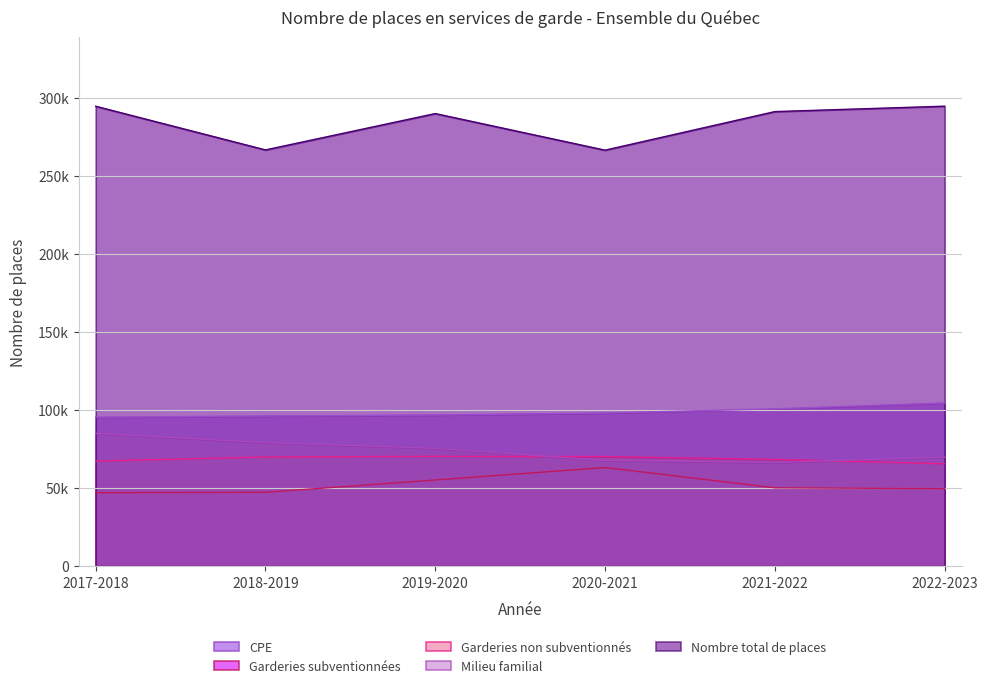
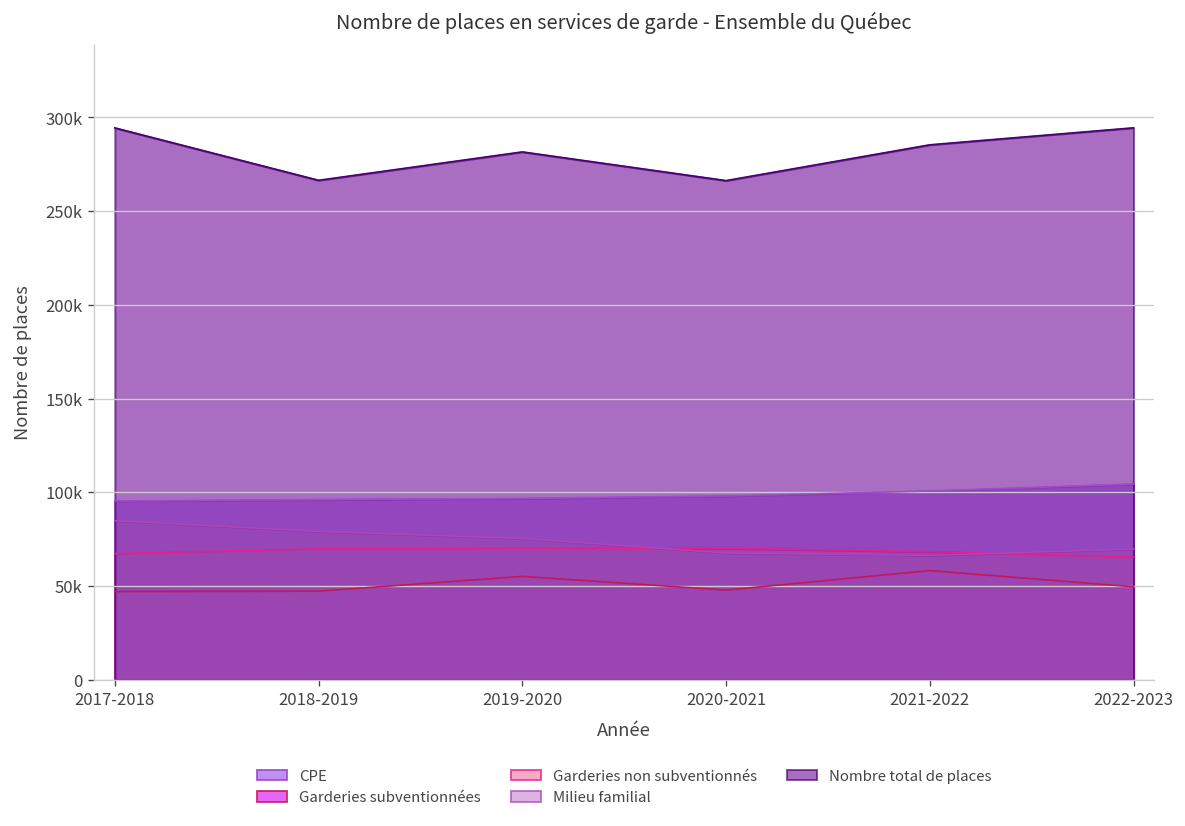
  {
    "Garderies subventionnées": {
      "2017-2018": 47000,
      "2018-2019": 47000,
      "2019-2020": 55000,
-     "2020-2021": 63000,
-     "2021-2022": 50000,
+     "2020-2021": 48000,
+     "2021-2022": 58000,
      "2022-2023": 50000
    },
    "Nombre total de places": {
      "2017-2018": 294000,
      "2018-2019": 266000,
-     "2019-2020": 290000,
+     "2019-2020": 282000,
      "2020-2021": 266000,
-     "2021-2022": 291000,
+     "2021-2022": 285000,
      "2022-2023": 294000
    }
  }
